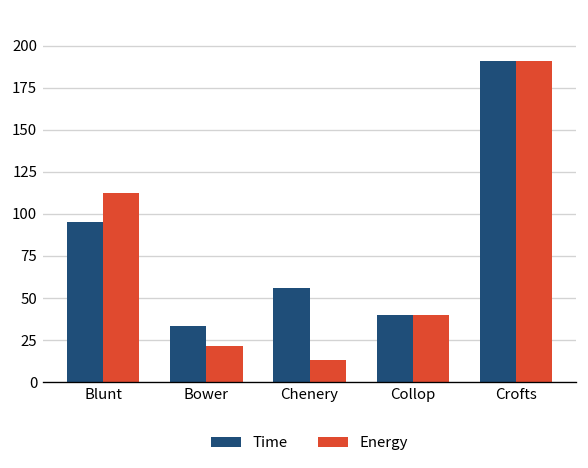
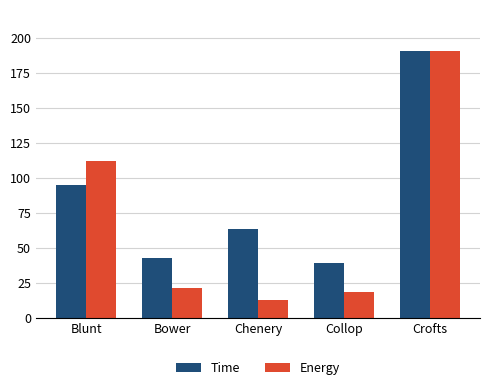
  {
    "Time": {
      "Blunt": 95,
-     "Bower": 33,
-     "Chenery": 56,
+     "Bower": 43,
+     "Chenery": 64,
      "Collop": 40,
      "Crofts": 191
    },
    "Energy": {
      "Blunt": 113,
      "Bower": 22,
      "Chenery": 13,
-     "Collop": 40,
+     "Collop": 19,
      "Crofts": 191
    }
  }
